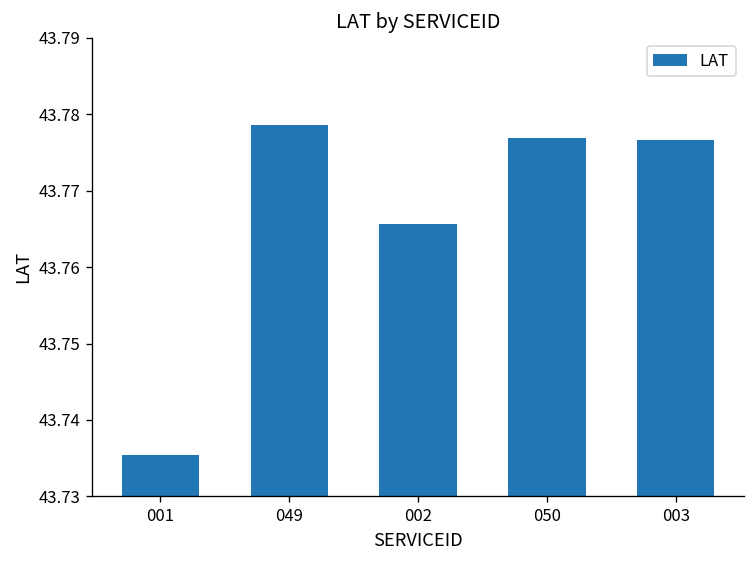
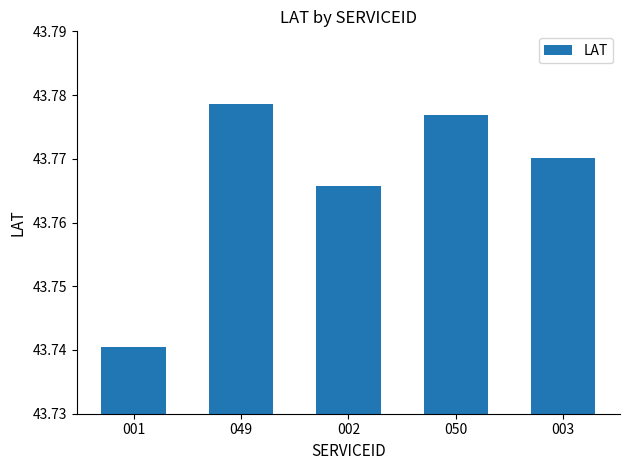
  {
-   "001": 43.735,
+   "001": 43.741,
    "049": 43.779,
    "002": 43.766,
    "050": 43.777,
-   "003": 43.777
+   "003": 43.770
  }
